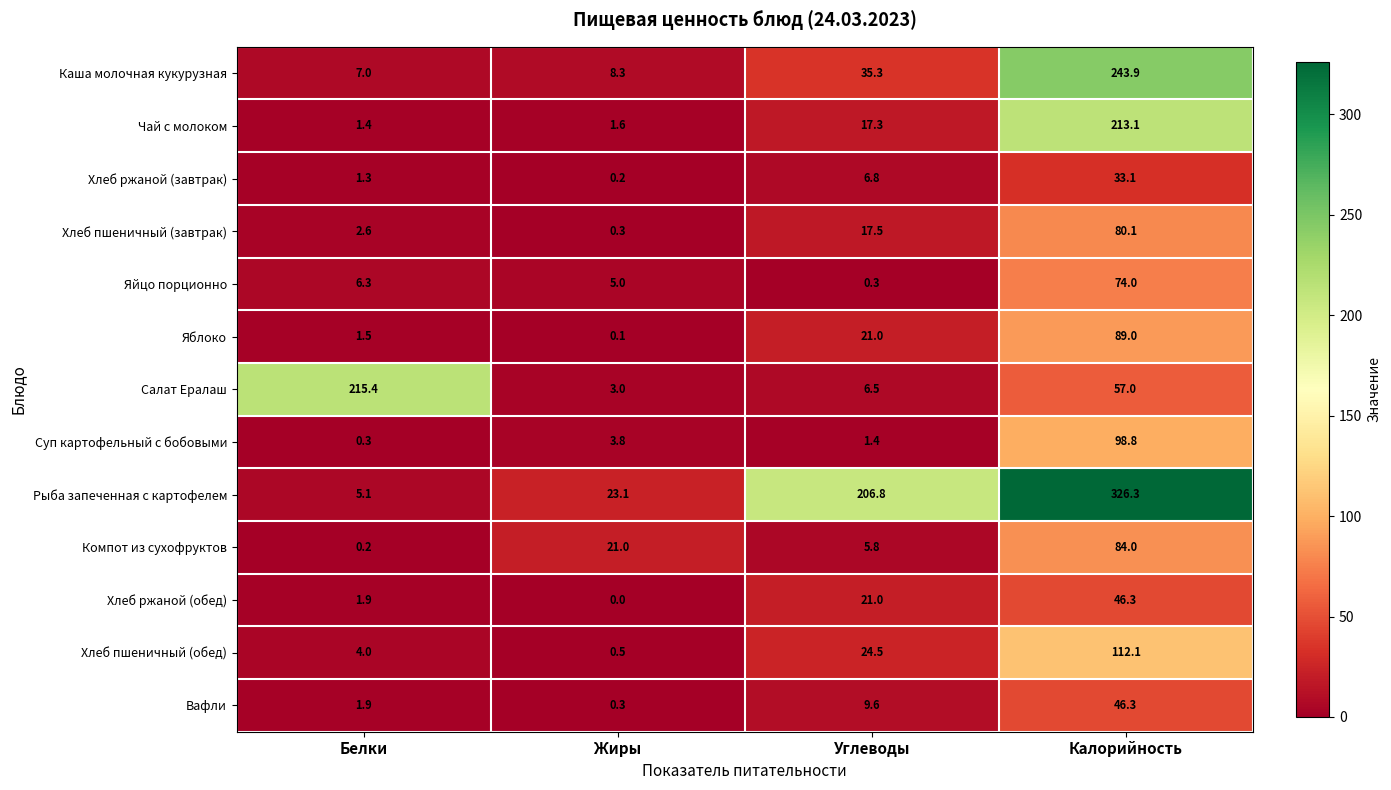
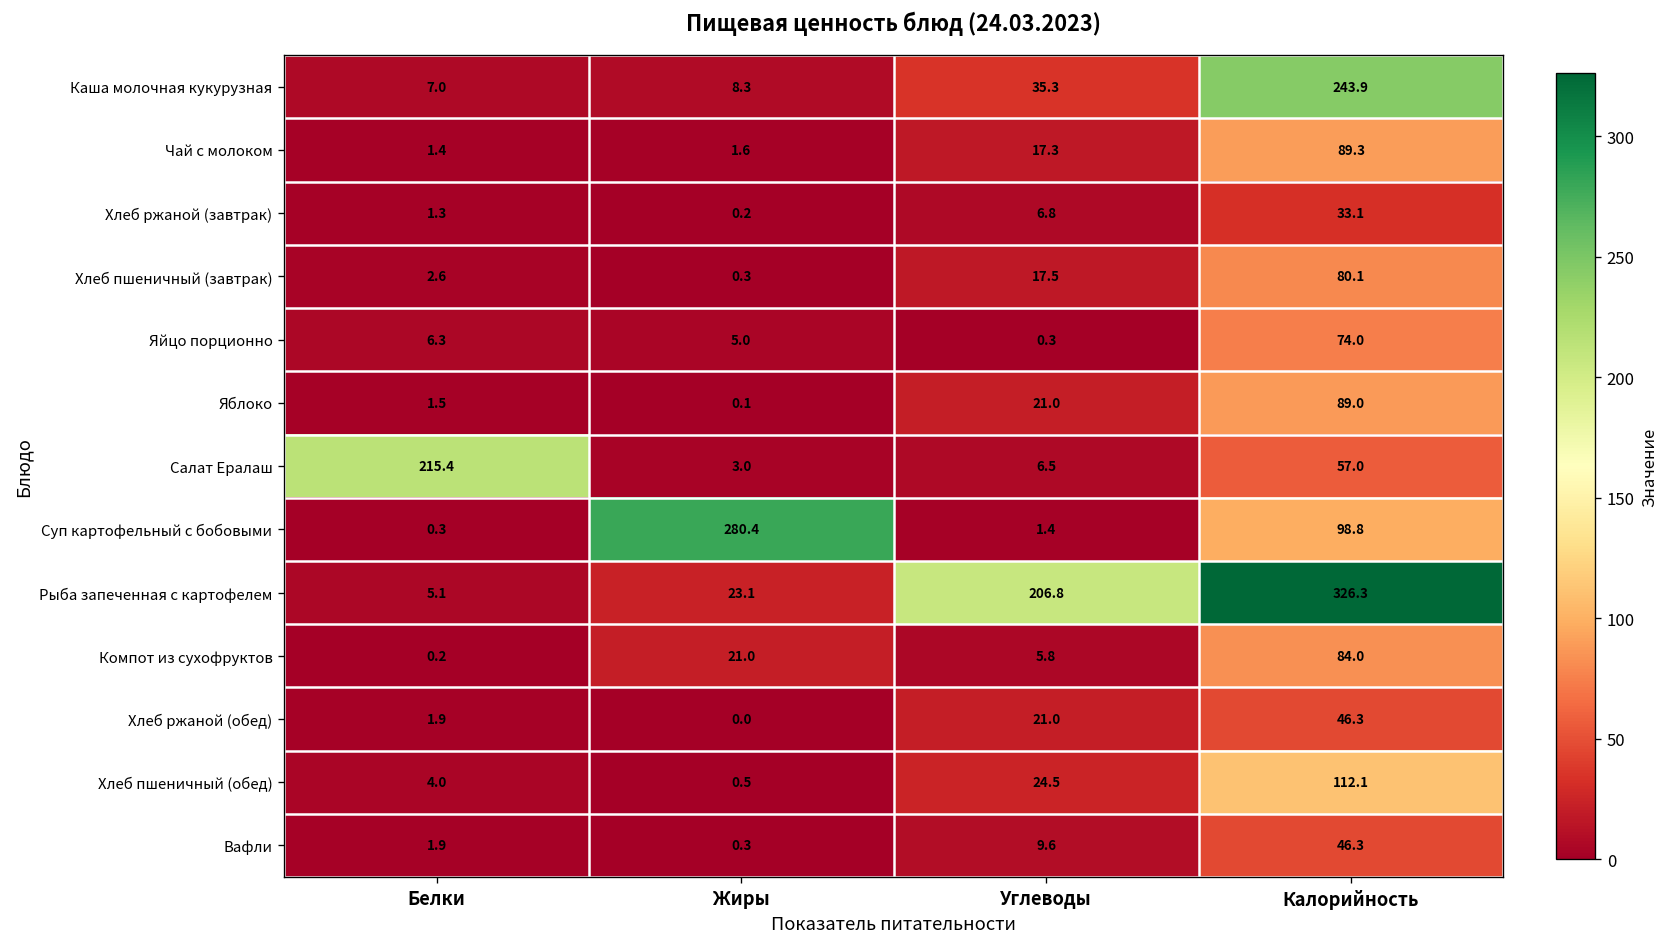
  {
    "Каша молочная кукурузная": {
      "Белки": 7.0,
      "Жиры": 8.3,
      "Углеводы": 35.3,
      "Калорийность": 243.9
    },
    "Чай с молоком": {
      "Белки": 1.4,
      "Жиры": 1.6,
      "Углеводы": 17.3,
-     "Калорийность": 213.1
+     "Калорийность": 89.3
    },
    "Хлеб ржаной (завтрак)": {
      "Белки": 1.3,
      "Жиры": 0.2,
      "Углеводы": 6.8,
      "Калорийность": 33.1
    },
    "Хлеб пшеничный (завтрак)": {
      "Белки": 2.6,
      "Жиры": 0.3,
      "Углеводы": 17.5,
      "Калорийность": 80.1
    },
    "Яйцо порционно": {
      "Белки": 6.3,
      "Жиры": 5.0,
      "Углеводы": 0.3,
      "Калорийность": 74.0
    },
    "Яблоко": {
      "Белки": 1.5,
      "Жиры": 0.1,
      "Углеводы": 21.0,
      "Калорийность": 89.0
    },
    "Салат Ералаш": {
      "Белки": 215.4,
      "Жиры": 3.0,
      "Углеводы": 6.5,
      "Калорийность": 57.0
    },
    "Суп картофельный с бобовыми": {
      "Белки": 0.3,
-     "Жиры": 3.8,
+     "Жиры": 280.4,
      "Углеводы": 1.4,
      "Калорийность": 98.8
    },
    "Рыба запеченная с картофелем": {
      "Белки": 5.1,
      "Жиры": 23.1,
      "Углеводы": 206.8,
      "Калорийность": 326.3
    },
    "Компот из сухофруктов": {
      "Белки": 0.2,
      "Жиры": 21.0,
      "Углеводы": 5.8,
      "Калорийность": 84.0
    },
    "Хлеб ржаной (обед)": {
      "Белки": 1.9,
      "Жиры": 0.0,
      "Углеводы": 21.0,
      "Калорийность": 46.3
    },
    "Хлеб пшеничный (обед)": {
      "Белки": 4.0,
      "Жиры": 0.5,
      "Углеводы": 24.5,
      "Калорийность": 112.1
    },
    "Вафли": {
      "Белки": 1.9,
      "Жиры": 0.3,
      "Углеводы": 9.6,
      "Калорийность": 46.3
    }
  }
